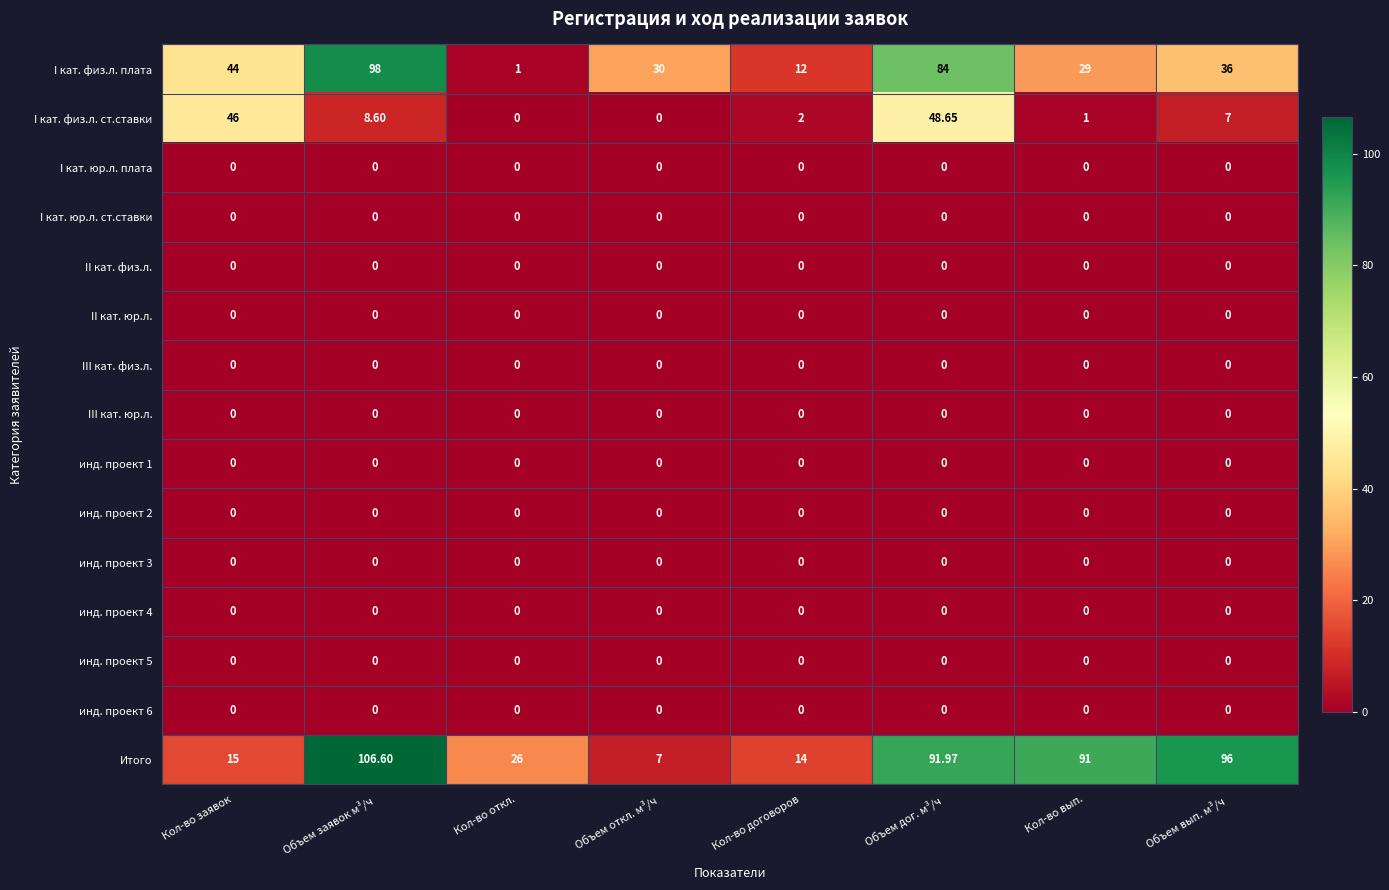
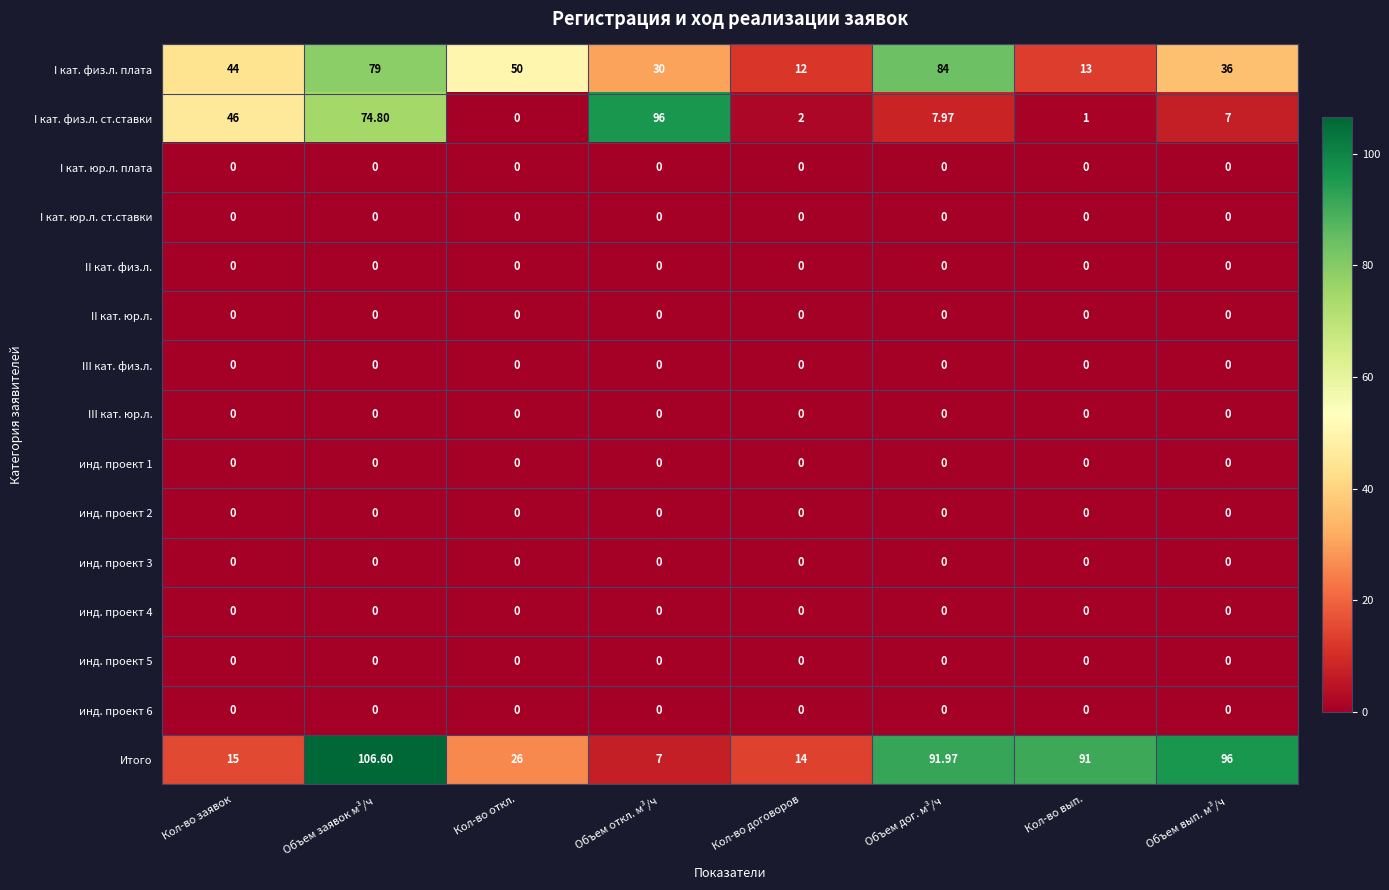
  {
    "I кат. физ.л. плата": {
      "Кол-во заявок": 44,
-     "Объем заявок м³/ч": 98,
-     "Кол-во откл.": 1,
+     "Объем заявок м³/ч": 79,
+     "Кол-во откл.": 50,
      "Объем откл. м³/ч": 30,
      "Кол-во договоров": 12,
      "Объем дог. м³/ч": 84,
-     "Кол-во вып.": 29,
+     "Кол-во вып.": 13,
      "Объем вып. м³/ч": 36
    },
    "I кат. физ.л. ст.ставки": {
      "Кол-во заявок": 46,
-     "Объем заявок м³/ч": 8.60,
+     "Объем заявок м³/ч": 74.80,
      "Кол-во откл.": 0,
-     "Объем откл. м³/ч": 0,
+     "Объем откл. м³/ч": 96,
      "Кол-во договоров": 2,
-     "Объем дог. м³/ч": 48.65,
+     "Объем дог. м³/ч": 7.97,
      "Кол-во вып.": 1,
      "Объем вып. м³/ч": 7
    },
    "I кат. юр.л. плата": {
      "Кол-во заявок": 0,
      "Объем заявок м³/ч": 0,
      "Кол-во откл.": 0,
      "Объем откл. м³/ч": 0,
      "Кол-во договоров": 0,
      "Объем дог. м³/ч": 0,
      "Кол-во вып.": 0,
      "Объем вып. м³/ч": 0
    },
    "I кат. юр.л. ст.ставки": {
      "Кол-во заявок": 0,
      "Объем заявок м³/ч": 0,
      "Кол-во откл.": 0,
      "Объем откл. м³/ч": 0,
      "Кол-во договоров": 0,
      "Объем дог. м³/ч": 0,
      "Кол-во вып.": 0,
      "Объем вып. м³/ч": 0
    },
    "II кат. физ.л.": {
      "Кол-во заявок": 0,
      "Объем заявок м³/ч": 0,
      "Кол-во откл.": 0,
      "Объем откл. м³/ч": 0,
      "Кол-во договоров": 0,
      "Объем дог. м³/ч": 0,
      "Кол-во вып.": 0,
      "Объем вып. м³/ч": 0
    },
    "II кат. юр.л.": {
      "Кол-во заявок": 0,
      "Объем заявок м³/ч": 0,
      "Кол-во откл.": 0,
      "Объем откл. м³/ч": 0,
      "Кол-во договоров": 0,
      "Объем дог. м³/ч": 0,
      "Кол-во вып.": 0,
      "Объем вып. м³/ч": 0
    },
    "III кат. физ.л.": {
      "Кол-во заявок": 0,
      "Объем заявок м³/ч": 0,
      "Кол-во откл.": 0,
      "Объем откл. м³/ч": 0,
      "Кол-во договоров": 0,
      "Объем дог. м³/ч": 0,
      "Кол-во вып.": 0,
      "Объем вып. м³/ч": 0
    },
    "III кат. юр.л.": {
      "Кол-во заявок": 0,
      "Объем заявок м³/ч": 0,
      "Кол-во откл.": 0,
      "Объем откл. м³/ч": 0,
      "Кол-во договоров": 0,
      "Объем дог. м³/ч": 0,
      "Кол-во вып.": 0,
      "Объем вып. м³/ч": 0
    },
    "инд. проект 1": {
      "Кол-во заявок": 0,
      "Объем заявок м³/ч": 0,
      "Кол-во откл.": 0,
      "Объем откл. м³/ч": 0,
      "Кол-во договоров": 0,
      "Объем дог. м³/ч": 0,
      "Кол-во вып.": 0,
      "Объем вып. м³/ч": 0
    },
    "инд. проект 2": {
      "Кол-во заявок": 0,
      "Объем заявок м³/ч": 0,
      "Кол-во откл.": 0,
      "Объем откл. м³/ч": 0,
      "Кол-во договоров": 0,
      "Объем дог. м³/ч": 0,
      "Кол-во вып.": 0,
      "Объем вып. м³/ч": 0
    },
    "инд. проект 3": {
      "Кол-во заявок": 0,
      "Объем заявок м³/ч": 0,
      "Кол-во откл.": 0,
      "Объем откл. м³/ч": 0,
      "Кол-во договоров": 0,
      "Объем дог. м³/ч": 0,
      "Кол-во вып.": 0,
      "Объем вып. м³/ч": 0
    },
    "инд. проект 4": {
      "Кол-во заявок": 0,
      "Объем заявок м³/ч": 0,
      "Кол-во откл.": 0,
      "Объем откл. м³/ч": 0,
      "Кол-во договоров": 0,
      "Объем дог. м³/ч": 0,
      "Кол-во вып.": 0,
      "Объем вып. м³/ч": 0
    },
    "инд. проект 5": {
      "Кол-во заявок": 0,
      "Объем заявок м³/ч": 0,
      "Кол-во откл.": 0,
      "Объем откл. м³/ч": 0,
      "Кол-во договоров": 0,
      "Объем дог. м³/ч": 0,
      "Кол-во вып.": 0,
      "Объем вып. м³/ч": 0
    },
    "инд. проект 6": {
      "Кол-во заявок": 0,
      "Объем заявок м³/ч": 0,
      "Кол-во откл.": 0,
      "Объем откл. м³/ч": 0,
      "Кол-во договоров": 0,
      "Объем дог. м³/ч": 0,
      "Кол-во вып.": 0,
      "Объем вып. м³/ч": 0
    },
    "Итого": {
      "Кол-во заявок": 15,
      "Объем заявок м³/ч": 106.60,
      "Кол-во откл.": 26,
      "Объем откл. м³/ч": 7,
      "Кол-во договоров": 14,
      "Объем дог. м³/ч": 91.97,
      "Кол-во вып.": 91,
      "Объем вып. м³/ч": 96
    }
  }
